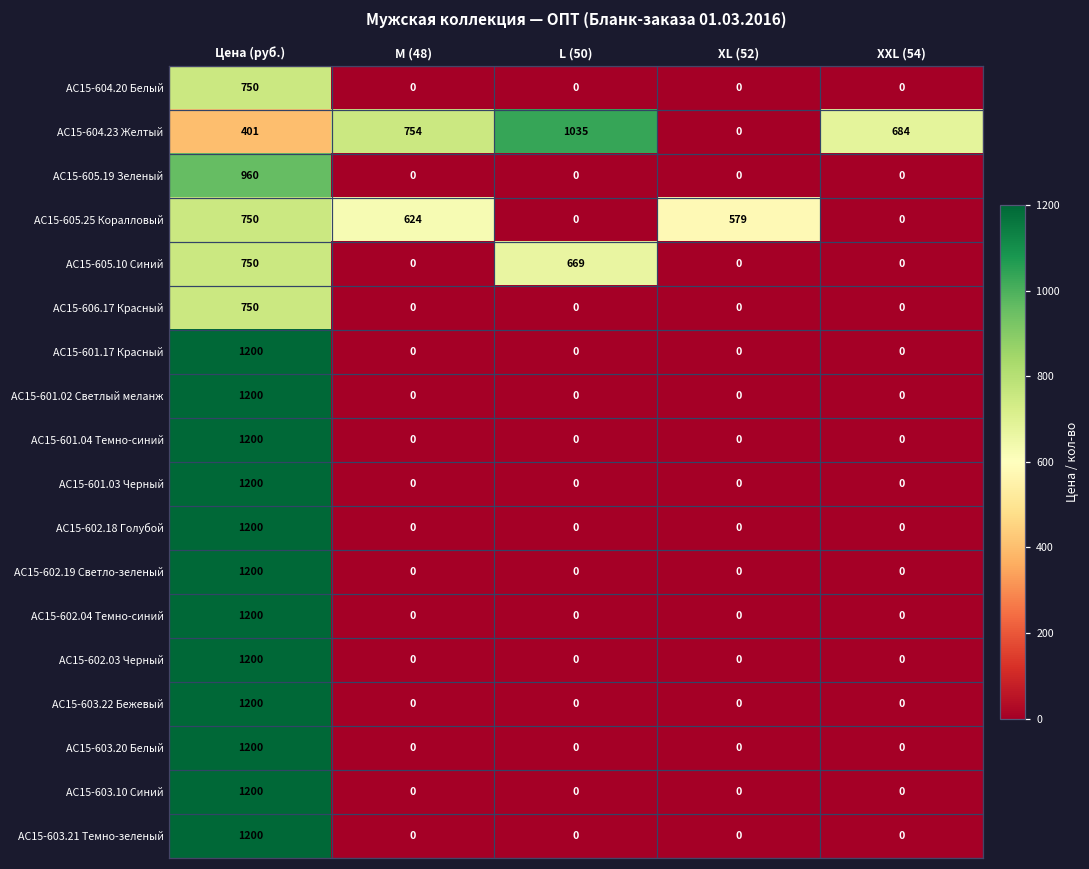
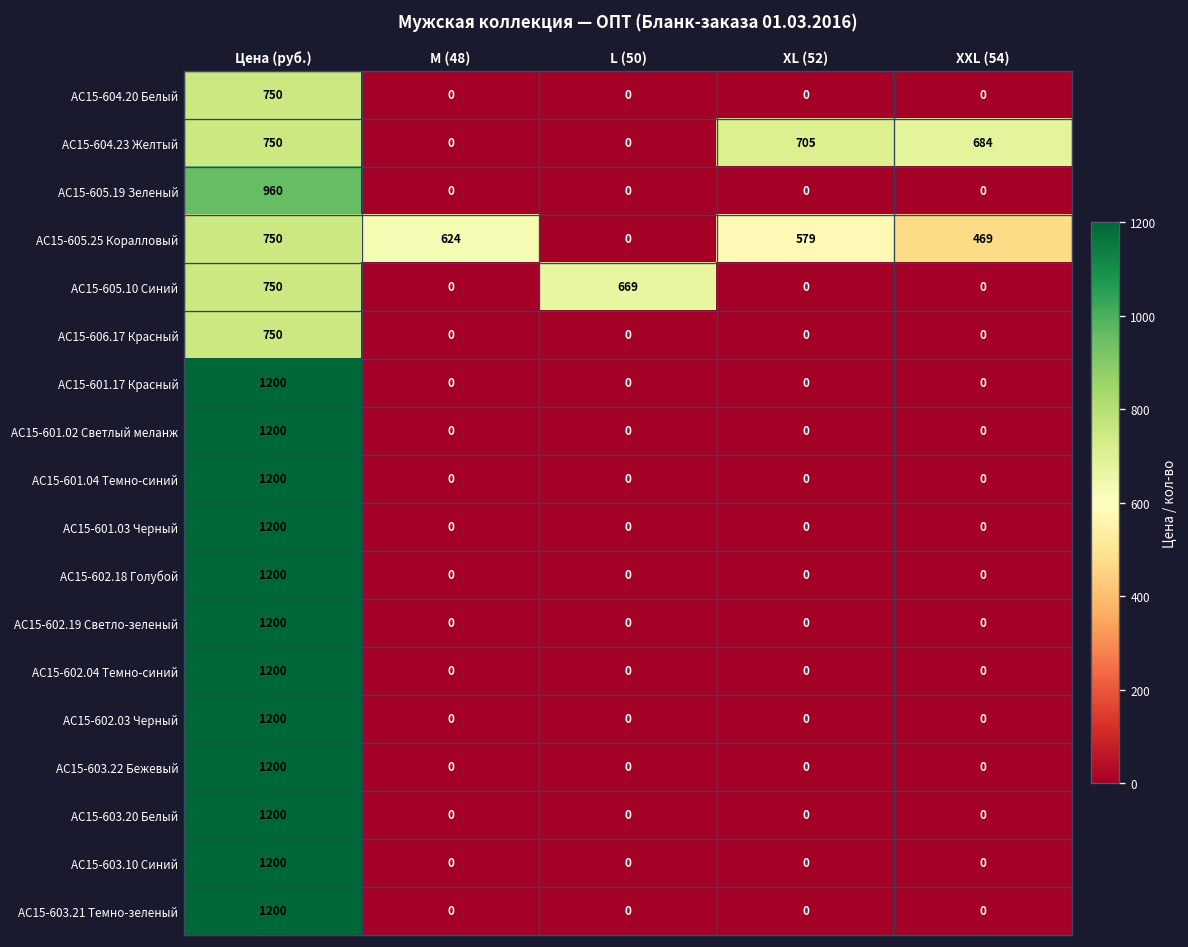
  {
    "АС15-604.20 Белый": {
      "Цена (руб.)": 750,
      "M (48)": 0,
      "L (50)": 0,
      "XL (52)": 0,
      "XXL (54)": 0
    },
    "АС15-604.23 Желтый": {
-     "Цена (руб.)": 401,
-     "M (48)": 754,
-     "L (50)": 1035,
-     "XL (52)": 0,
+     "Цена (руб.)": 750,
+     "M (48)": 0,
+     "L (50)": 0,
+     "XL (52)": 705,
      "XXL (54)": 684
    },
    "АС15-605.19 Зеленый": {
      "Цена (руб.)": 960,
      "M (48)": 0,
      "L (50)": 0,
      "XL (52)": 0,
      "XXL (54)": 0
    },
    "АС15-605.25 Коралловый": {
      "Цена (руб.)": 750,
      "M (48)": 624,
      "L (50)": 0,
      "XL (52)": 579,
-     "XXL (54)": 0
+     "XXL (54)": 469
    },
    "АС15-605.10 Синий": {
      "Цена (руб.)": 750,
      "M (48)": 0,
      "L (50)": 669,
      "XL (52)": 0,
      "XXL (54)": 0
    },
    "АС15-606.17 Красный": {
      "Цена (руб.)": 750,
      "M (48)": 0,
      "L (50)": 0,
      "XL (52)": 0,
      "XXL (54)": 0
    },
    "АС15-601.17 Красный": {
      "Цена (руб.)": 1200,
      "M (48)": 0,
      "L (50)": 0,
      "XL (52)": 0,
      "XXL (54)": 0
    },
    "АС15-601.02 Светлый меланж": {
      "Цена (руб.)": 1200,
      "M (48)": 0,
      "L (50)": 0,
      "XL (52)": 0,
      "XXL (54)": 0
    },
    "АС15-601.04 Темно-синий": {
      "Цена (руб.)": 1200,
      "M (48)": 0,
      "L (50)": 0,
      "XL (52)": 0,
      "XXL (54)": 0
    },
    "АС15-601.03 Черный": {
      "Цена (руб.)": 1200,
      "M (48)": 0,
      "L (50)": 0,
      "XL (52)": 0,
      "XXL (54)": 0
    },
    "АС15-602.18 Голубой": {
      "Цена (руб.)": 1200,
      "M (48)": 0,
      "L (50)": 0,
      "XL (52)": 0,
      "XXL (54)": 0
    },
    "АС15-602.19 Светло-зеленый": {
      "Цена (руб.)": 1200,
      "M (48)": 0,
      "L (50)": 0,
      "XL (52)": 0,
      "XXL (54)": 0
    },
    "АС15-602.04 Темно-синий": {
      "Цена (руб.)": 1200,
      "M (48)": 0,
      "L (50)": 0,
      "XL (52)": 0,
      "XXL (54)": 0
    },
    "АС15-602.03 Черный": {
      "Цена (руб.)": 1200,
      "M (48)": 0,
      "L (50)": 0,
      "XL (52)": 0,
      "XXL (54)": 0
    },
    "АС15-603.22 Бежевый": {
      "Цена (руб.)": 1200,
      "M (48)": 0,
      "L (50)": 0,
      "XL (52)": 0,
      "XXL (54)": 0
    },
    "АС15-603.20 Белый": {
      "Цена (руб.)": 1200,
      "M (48)": 0,
      "L (50)": 0,
      "XL (52)": 0,
      "XXL (54)": 0
    },
    "АС15-603.10 Синий": {
      "Цена (руб.)": 1200,
      "M (48)": 0,
      "L (50)": 0,
      "XL (52)": 0,
      "XXL (54)": 0
    },
    "АС15-603.21 Темно-зеленый": {
      "Цена (руб.)": 1200,
      "M (48)": 0,
      "L (50)": 0,
      "XL (52)": 0,
      "XXL (54)": 0
    }
  }
